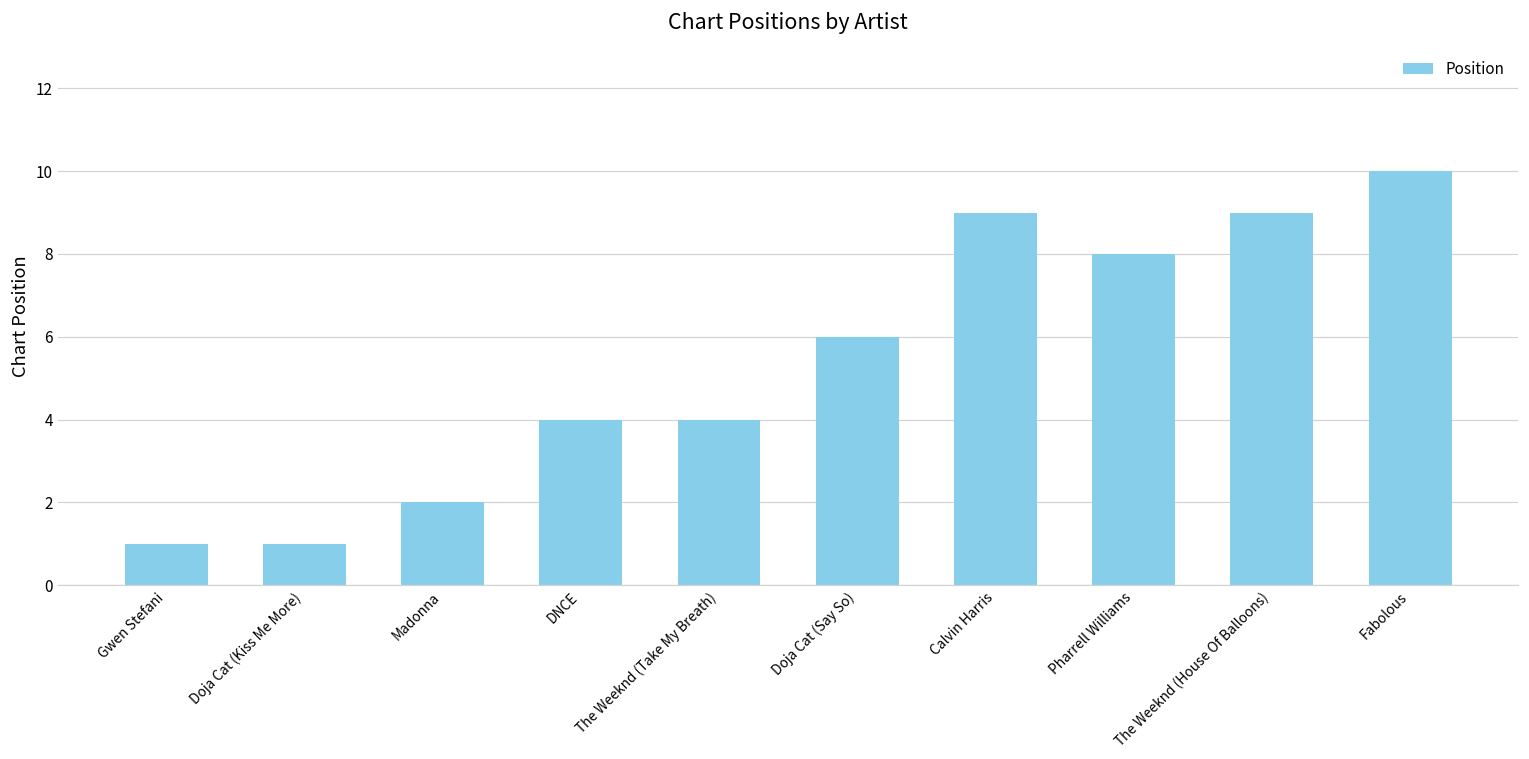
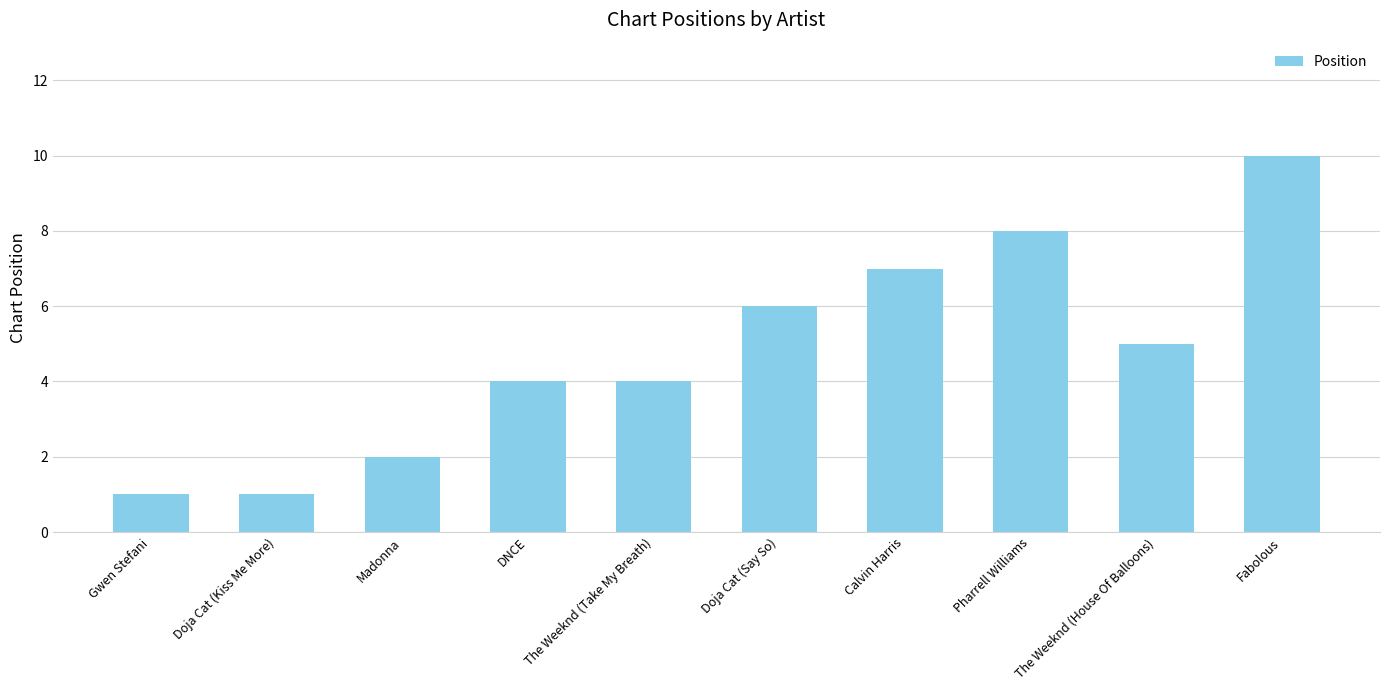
  {
    "Gwen Stefani": 1,
    "Doja Cat (Kiss Me More)": 1,
    "Madonna": 2,
    "DNCE": 4,
    "The Weeknd (Take My Breath)": 4,
    "Doja Cat (Say So)": 6,
-   "Calvin Harris": 9,
+   "Calvin Harris": 7,
    "Pharrell Williams": 8,
-   "The Weeknd (House Of Balloons)": 9,
+   "The Weeknd (House Of Balloons)": 5,
    "Fabolous": 10
  }
